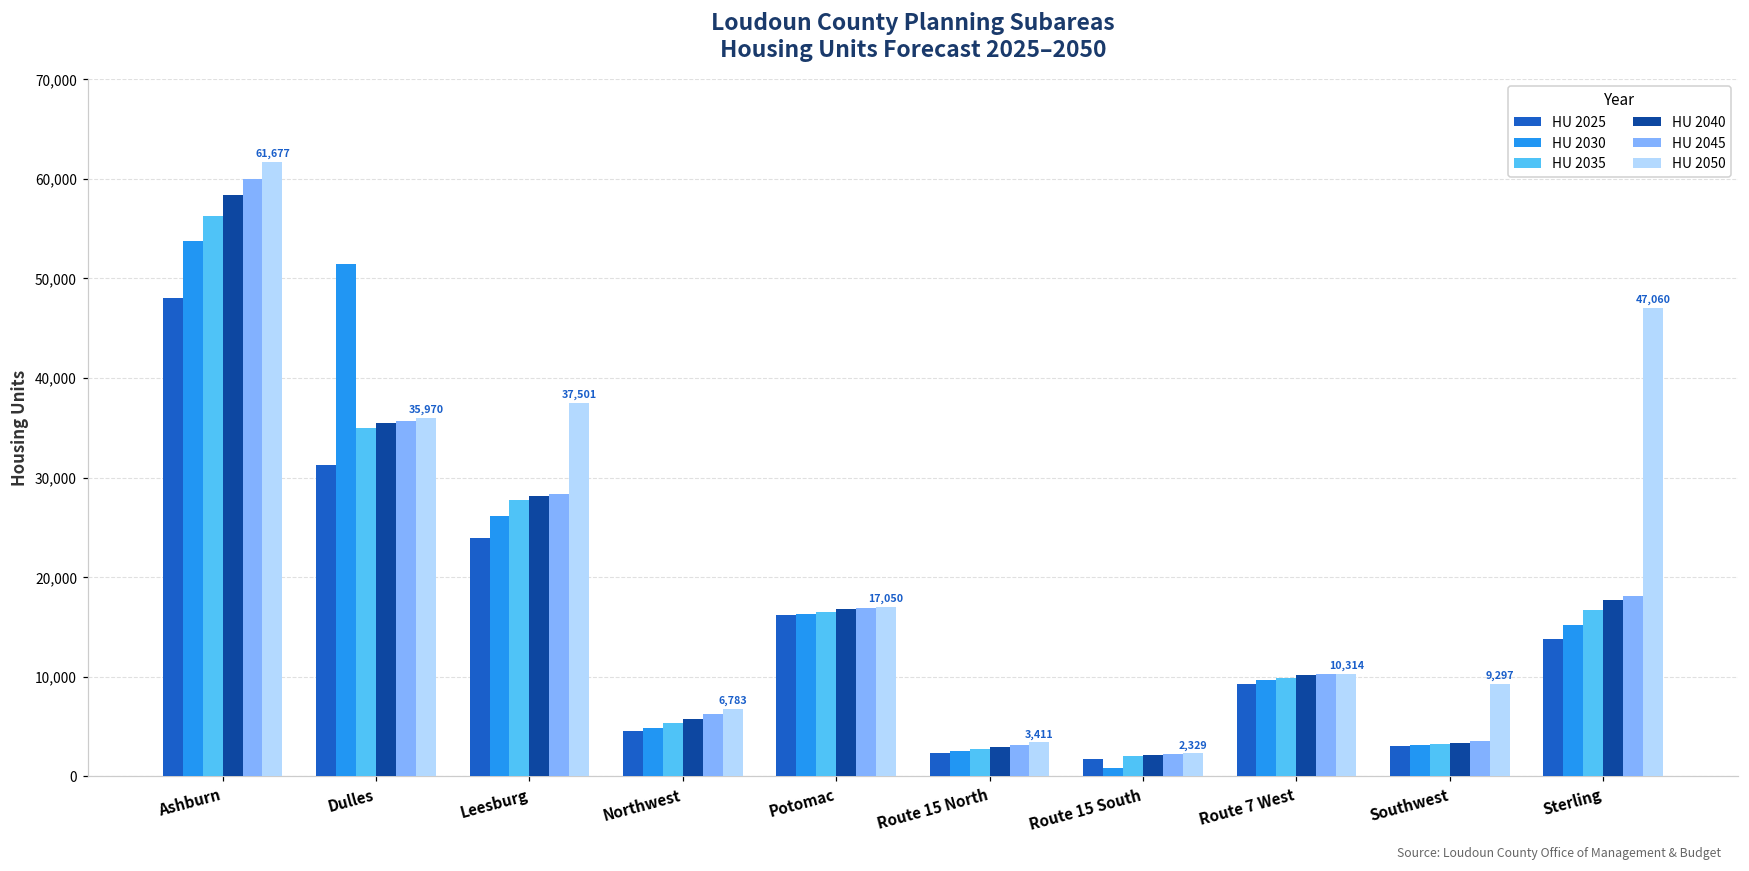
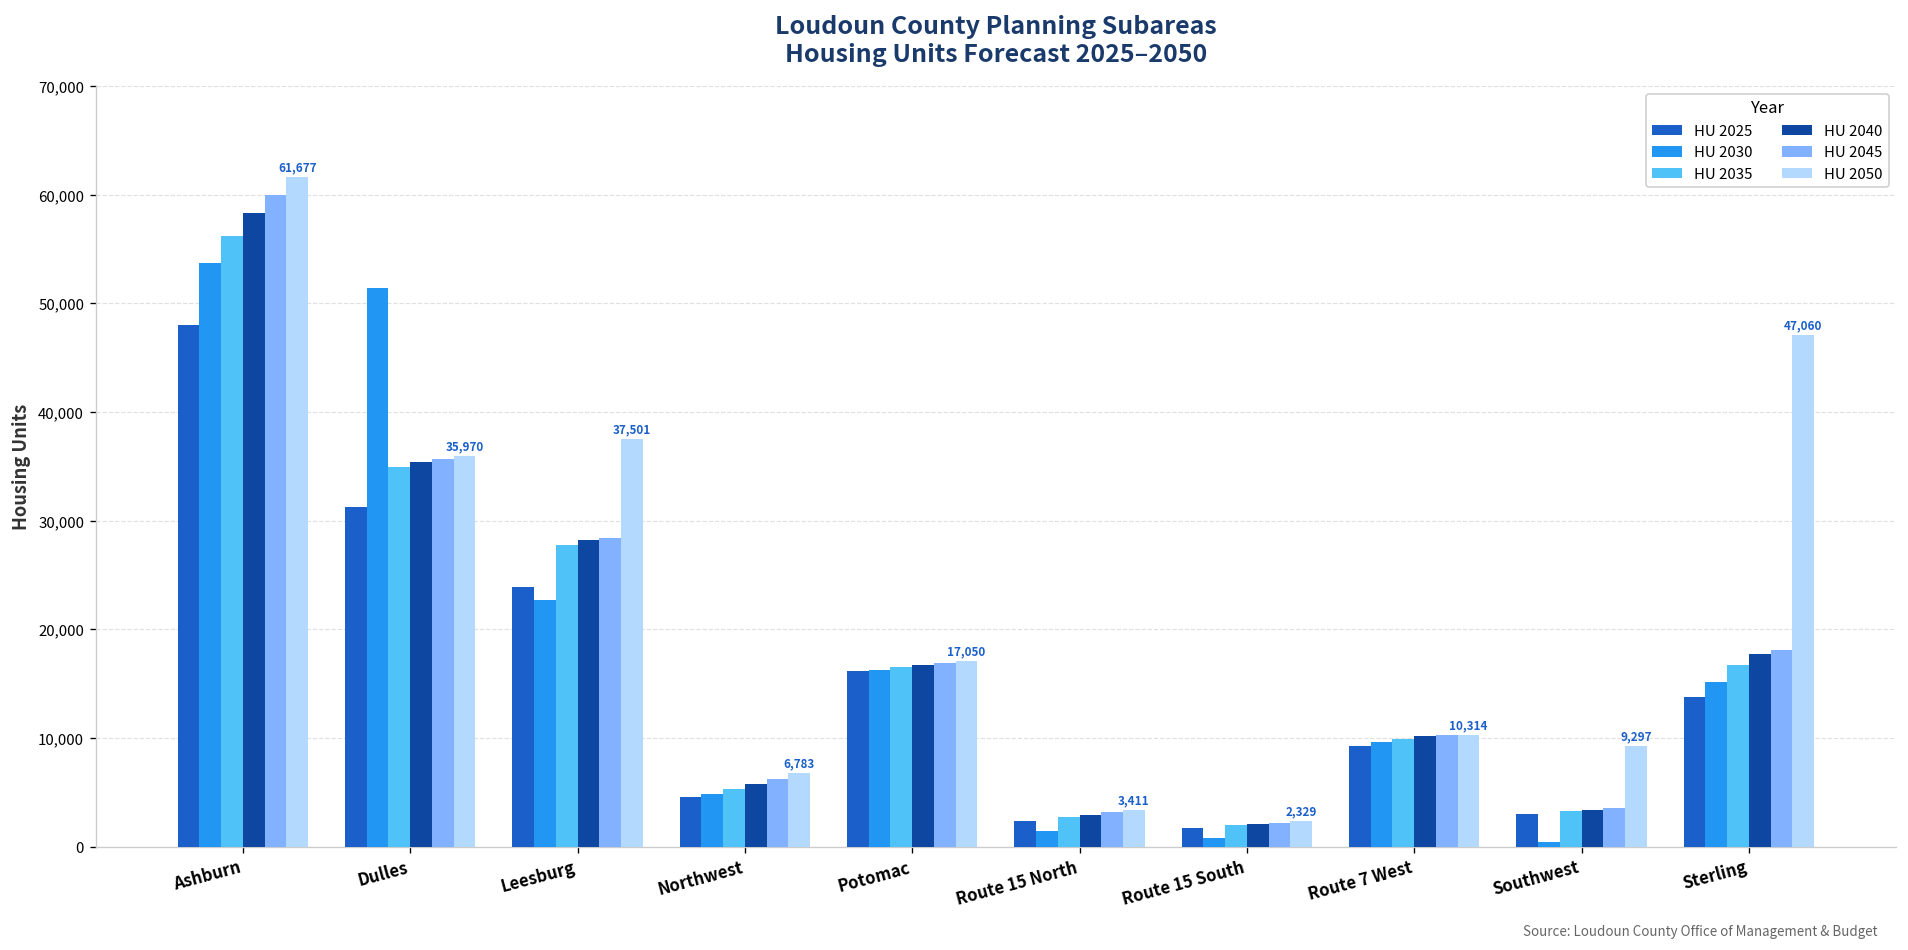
  {
    "HU 2030": {
      "Ashburn": "54,000",
      "Dulles": "51,000",
-     "Leesburg": "26,000",
+     "Leesburg": "23,000",
      "Northwest": "5,000",
      "Potomac": "16,000",
-     "Route 15 North": "3,000",
+     "Route 15 North": "1,000",
      "Route 15 South": "1,000",
      "Route 7 West": "10,000",
-     "Southwest": "3,000",
+     "Southwest": "0",
      "Sterling": "15,000"
    },
    "HU 2050": {
      "Ashburn": "61,677",
      "Dulles": "35,970",
      "Leesburg": "37,501",
      "Northwest": "6,783",
      "Potomac": "17,050",
      "Route 15 North": "3,411",
      "Route 15 South": "2,329",
      "Route 7 West": "10,314",
      "Southwest": "9,297",
      "Sterling": "47,060"
    }
  }
